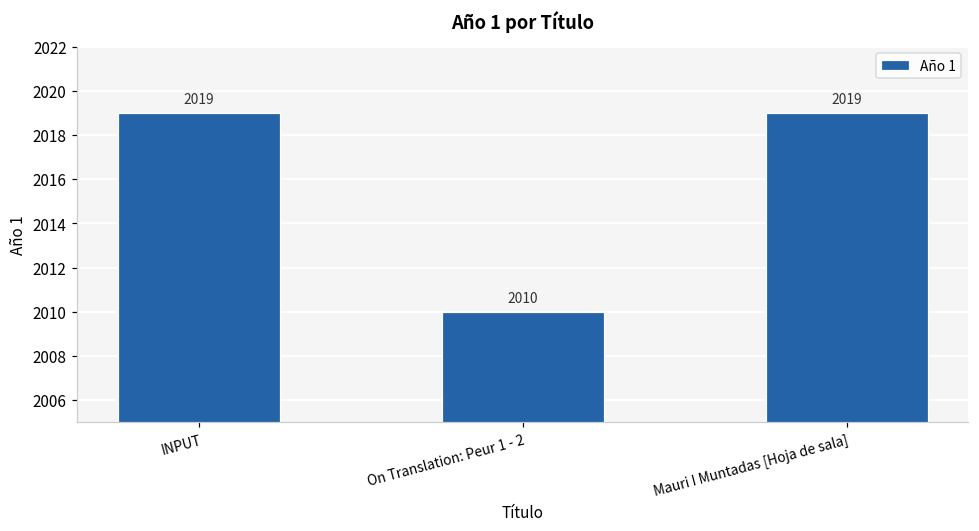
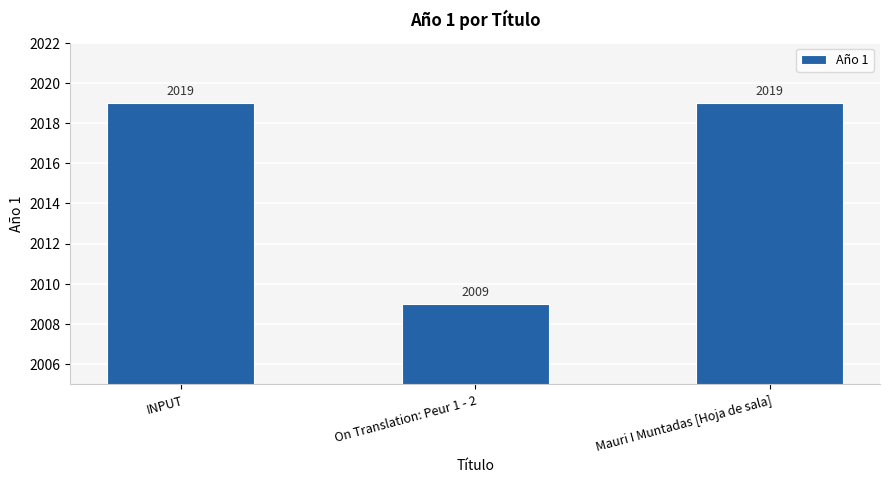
  {
    "INPUT": 2019,
-   "On Translation: Peur 1 - 2": 2010,
+   "On Translation: Peur 1 - 2": 2009,
    "Mauri I Muntadas [Hoja de sala]": 2019
  }
